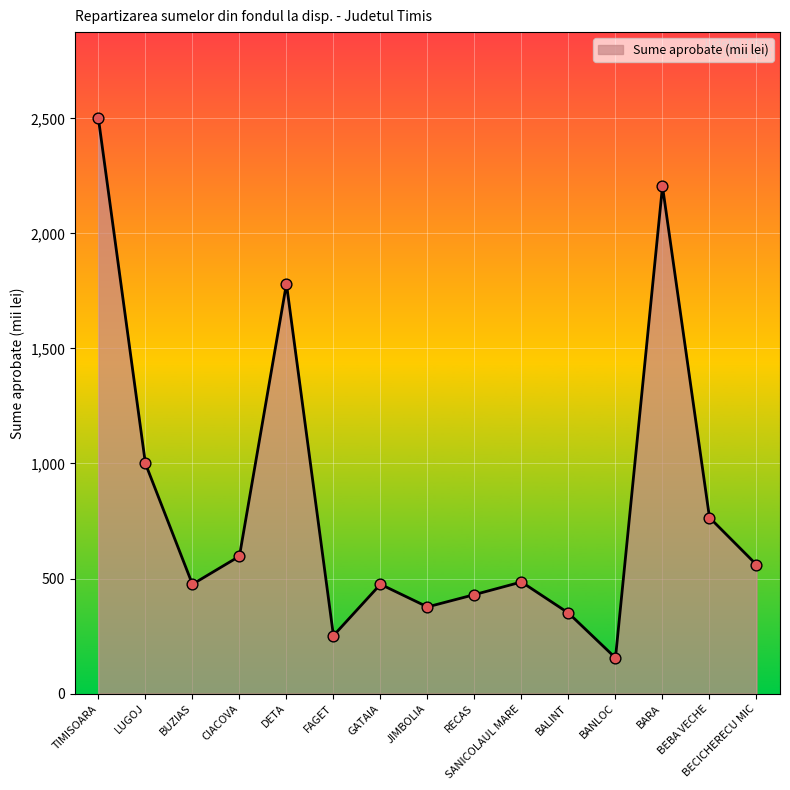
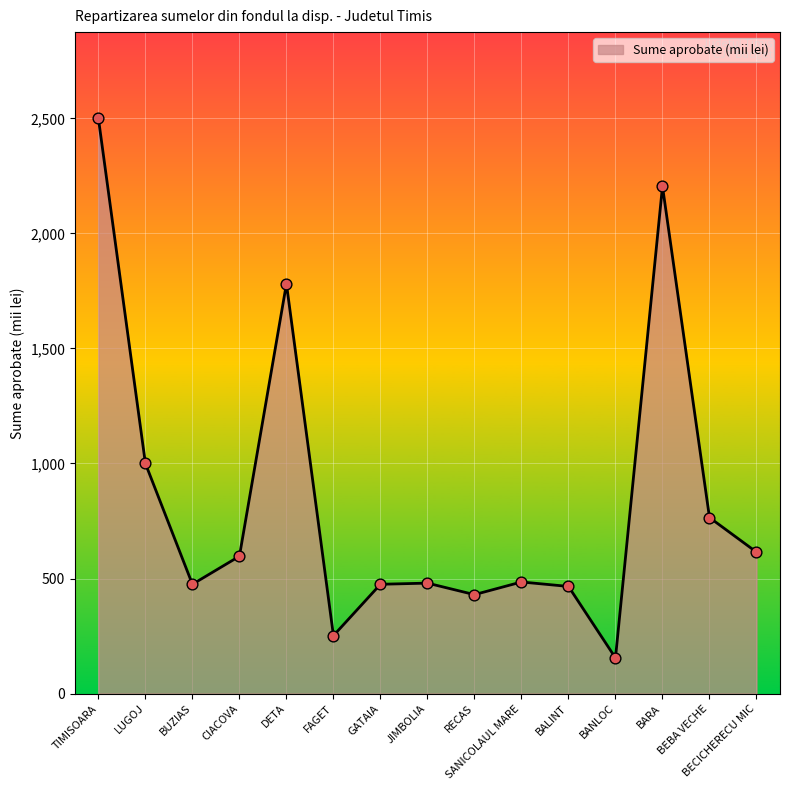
  {
    "TIMISOARA": "2,500",
    "LUGOJ": "1,000",
    "BUZIAS": "480",
    "CIACOVA": "600",
    "DETA": "1,780",
    "FAGET": "250",
    "GATAIA": "480",
-   "JIMBOLIA": "380",
+   "JIMBOLIA": "480",
    "RECAS": "430",
    "SANICOLAUL MARE": "490",
-   "BALINT": "350",
+   "BALINT": "470",
    "BANLOC": "160",
    "BARA": "2,200",
    "BEBA VECHE": "770",
-   "BECICHERECU MIC": "560"
+   "BECICHERECU MIC": "610"
  }
